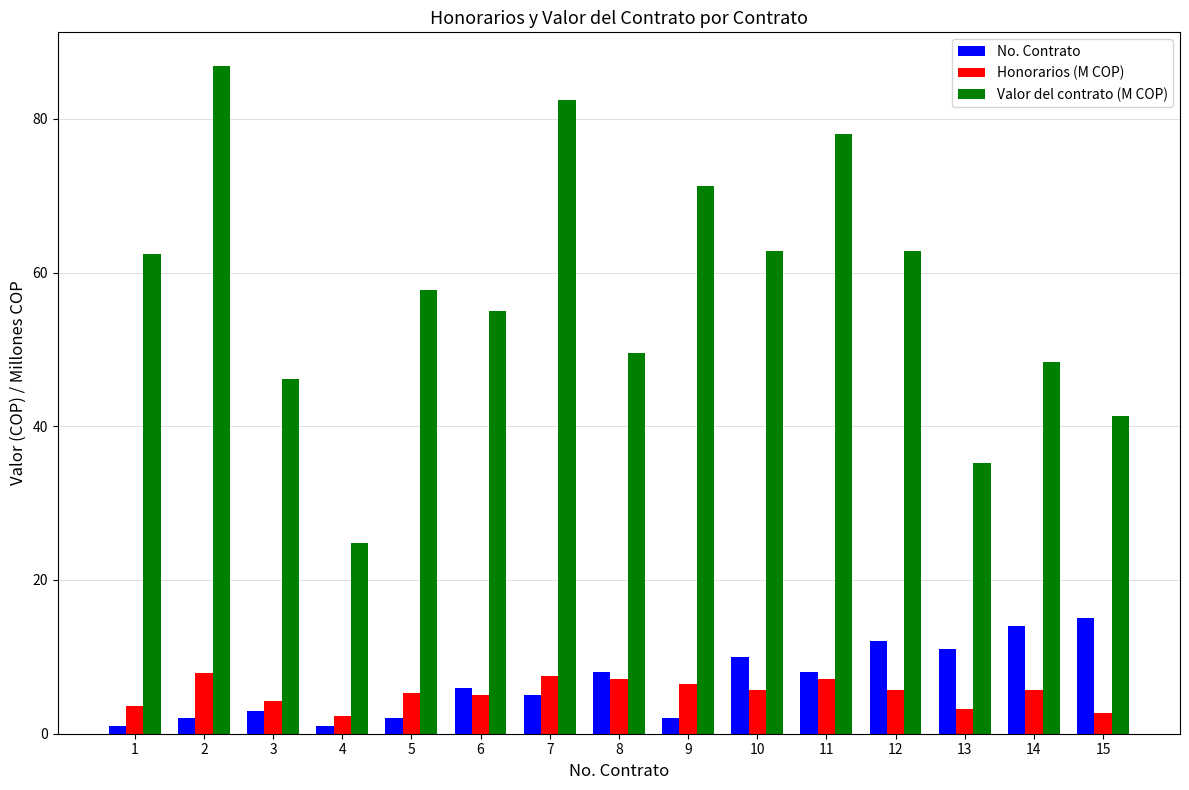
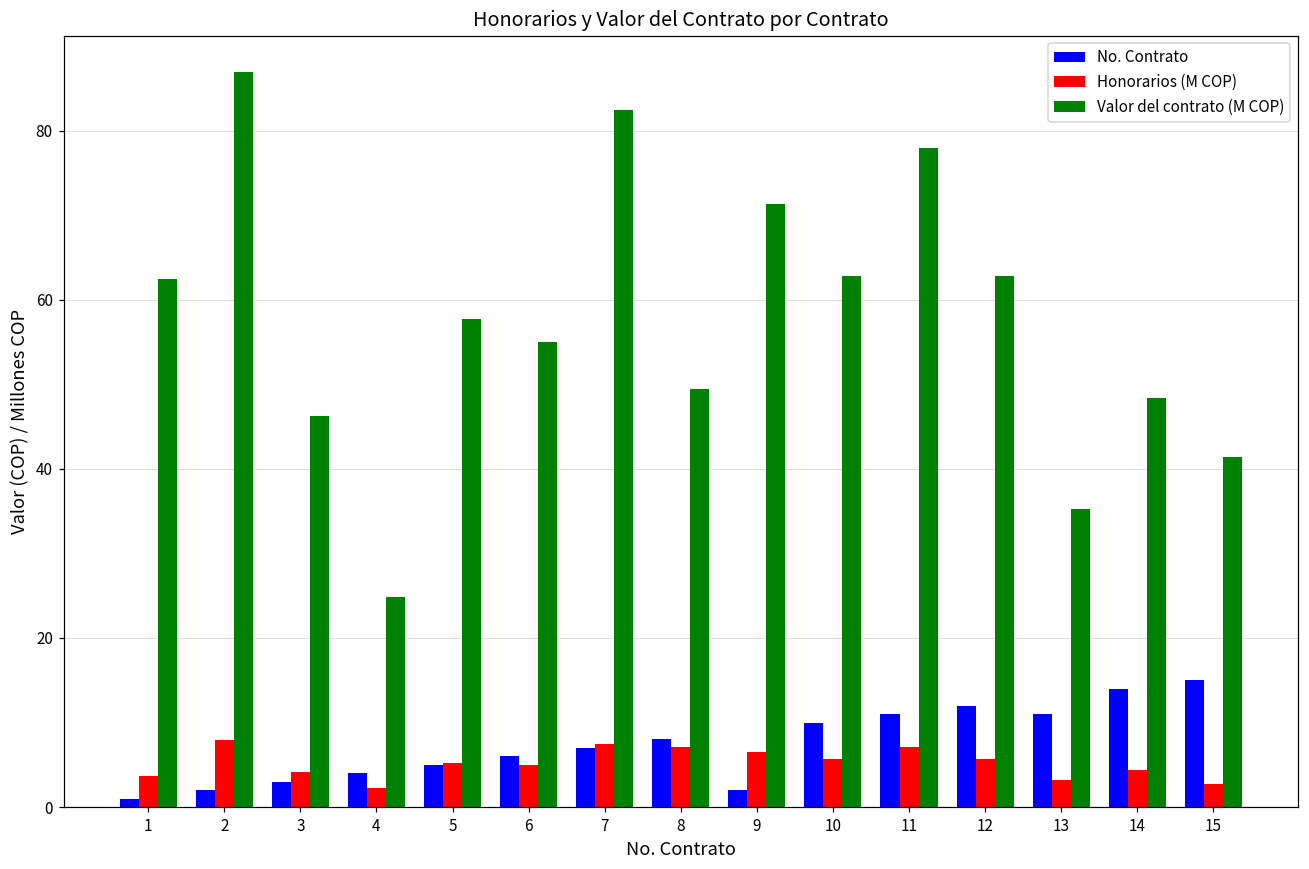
  {
    "No. Contrato": {
      "1": 1,
      "2": 2,
      "3": 3,
-     "4": 1,
-     "5": 2,
+     "4": 4,
+     "5": 5,
      "6": 6,
-     "7": 5,
+     "7": 7,
      "8": 8,
      "9": 2,
      "10": 10,
-     "11": 8,
+     "11": 11,
      "12": 12,
      "13": 11,
      "14": 14,
      "15": 15
    },
    "Honorarios (M COP)": {
      "1": 4,
      "2": 8,
      "3": 4,
      "4": 2,
      "5": 5,
      "6": 5,
      "7": 8,
      "8": 7,
      "9": 6,
      "10": 6,
      "11": 7,
      "12": 6,
      "13": 3,
-     "14": 6,
+     "14": 4,
      "15": 3
    },
    "Valor del contrato (M COP)": {
      "1": 62,
      "2": 87,
      "3": 46,
      "4": 25,
      "5": 58,
      "6": 55,
      "7": 83,
      "8": 50,
      "9": 71,
      "10": 63,
      "11": 78,
      "12": 63,
      "13": 35,
      "14": 48,
      "15": 41
    }
  }
